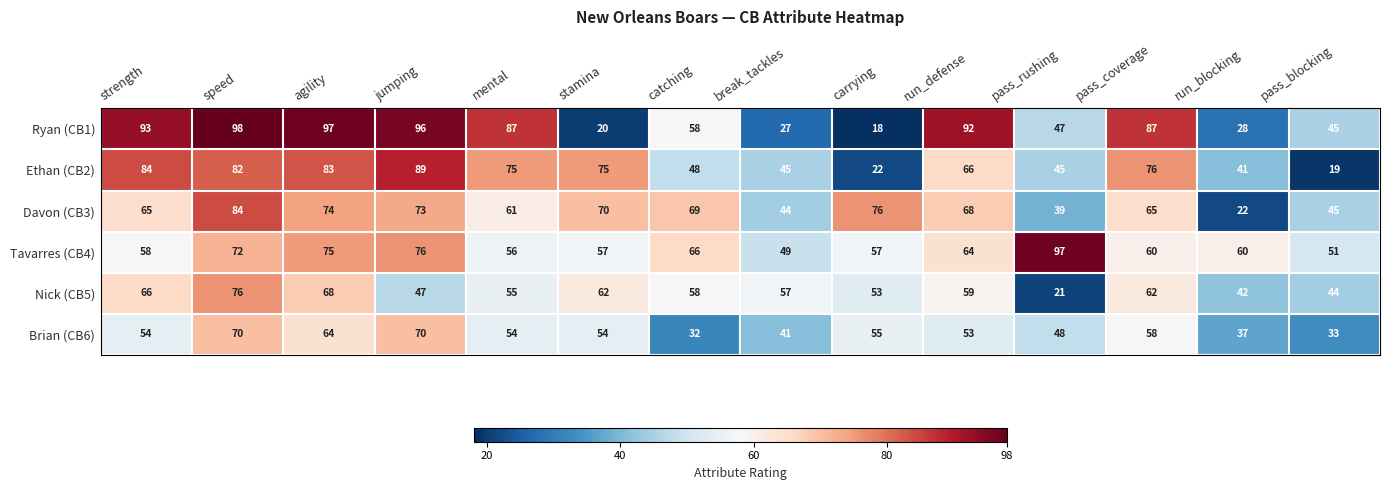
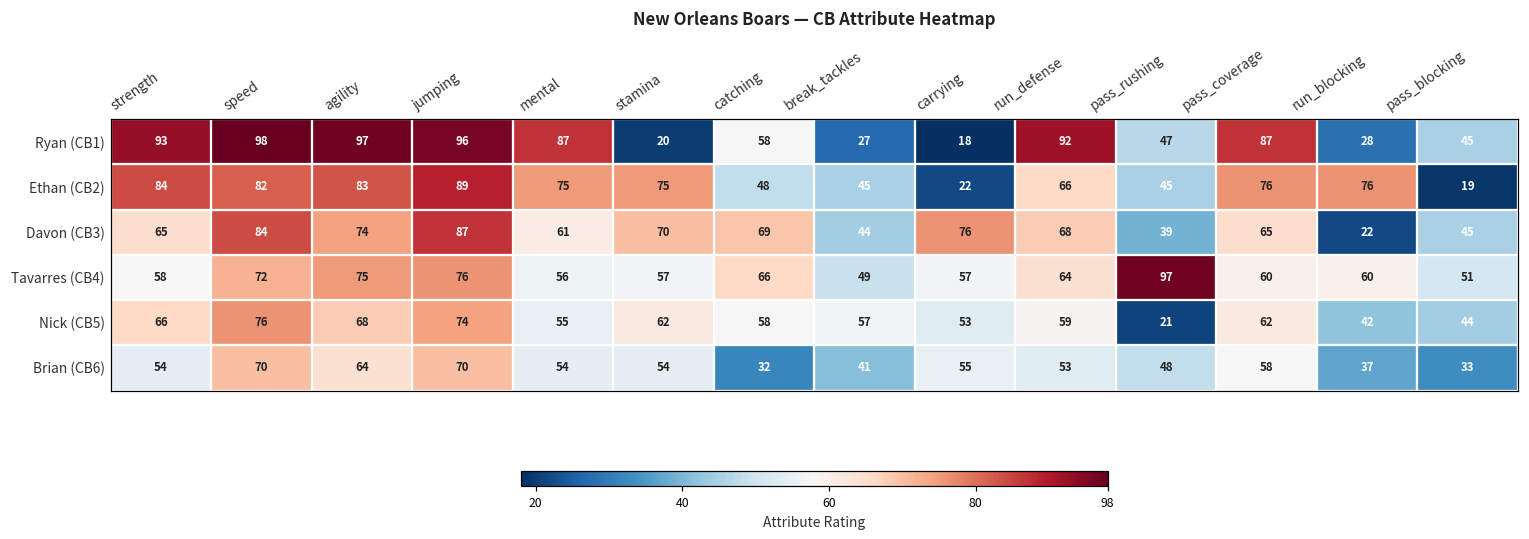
  {
    "Ryan (CB1)": {
      "strength": 93,
      "speed": 98,
      "agility": 97,
      "jumping": 96,
      "mental": 87,
      "stamina": 20,
      "catching": 58,
      "break_tackles": 27,
      "carrying": 18,
      "run_defense": 92,
      "pass_rushing": 47,
      "pass_coverage": 87,
      "run_blocking": 28,
      "pass_blocking": 45
    },
    "Ethan (CB2)": {
      "strength": 84,
      "speed": 82,
      "agility": 83,
      "jumping": 89,
      "mental": 75,
      "stamina": 75,
      "catching": 48,
      "break_tackles": 45,
      "carrying": 22,
      "run_defense": 66,
      "pass_rushing": 45,
      "pass_coverage": 76,
-     "run_blocking": 41,
+     "run_blocking": 76,
      "pass_blocking": 19
    },
    "Davon (CB3)": {
      "strength": 65,
      "speed": 84,
      "agility": 74,
-     "jumping": 73,
+     "jumping": 87,
      "mental": 61,
      "stamina": 70,
      "catching": 69,
      "break_tackles": 44,
      "carrying": 76,
      "run_defense": 68,
      "pass_rushing": 39,
      "pass_coverage": 65,
      "run_blocking": 22,
      "pass_blocking": 45
    },
    "Tavarres (CB4)": {
      "strength": 58,
      "speed": 72,
      "agility": 75,
      "jumping": 76,
      "mental": 56,
      "stamina": 57,
      "catching": 66,
      "break_tackles": 49,
      "carrying": 57,
      "run_defense": 64,
      "pass_rushing": 97,
      "pass_coverage": 60,
      "run_blocking": 60,
      "pass_blocking": 51
    },
    "Nick (CB5)": {
      "strength": 66,
      "speed": 76,
      "agility": 68,
-     "jumping": 47,
+     "jumping": 74,
      "mental": 55,
      "stamina": 62,
      "catching": 58,
      "break_tackles": 57,
      "carrying": 53,
      "run_defense": 59,
      "pass_rushing": 21,
      "pass_coverage": 62,
      "run_blocking": 42,
      "pass_blocking": 44
    },
    "Brian (CB6)": {
      "strength": 54,
      "speed": 70,
      "agility": 64,
      "jumping": 70,
      "mental": 54,
      "stamina": 54,
      "catching": 32,
      "break_tackles": 41,
      "carrying": 55,
      "run_defense": 53,
      "pass_rushing": 48,
      "pass_coverage": 58,
      "run_blocking": 37,
      "pass_blocking": 33
    }
  }
